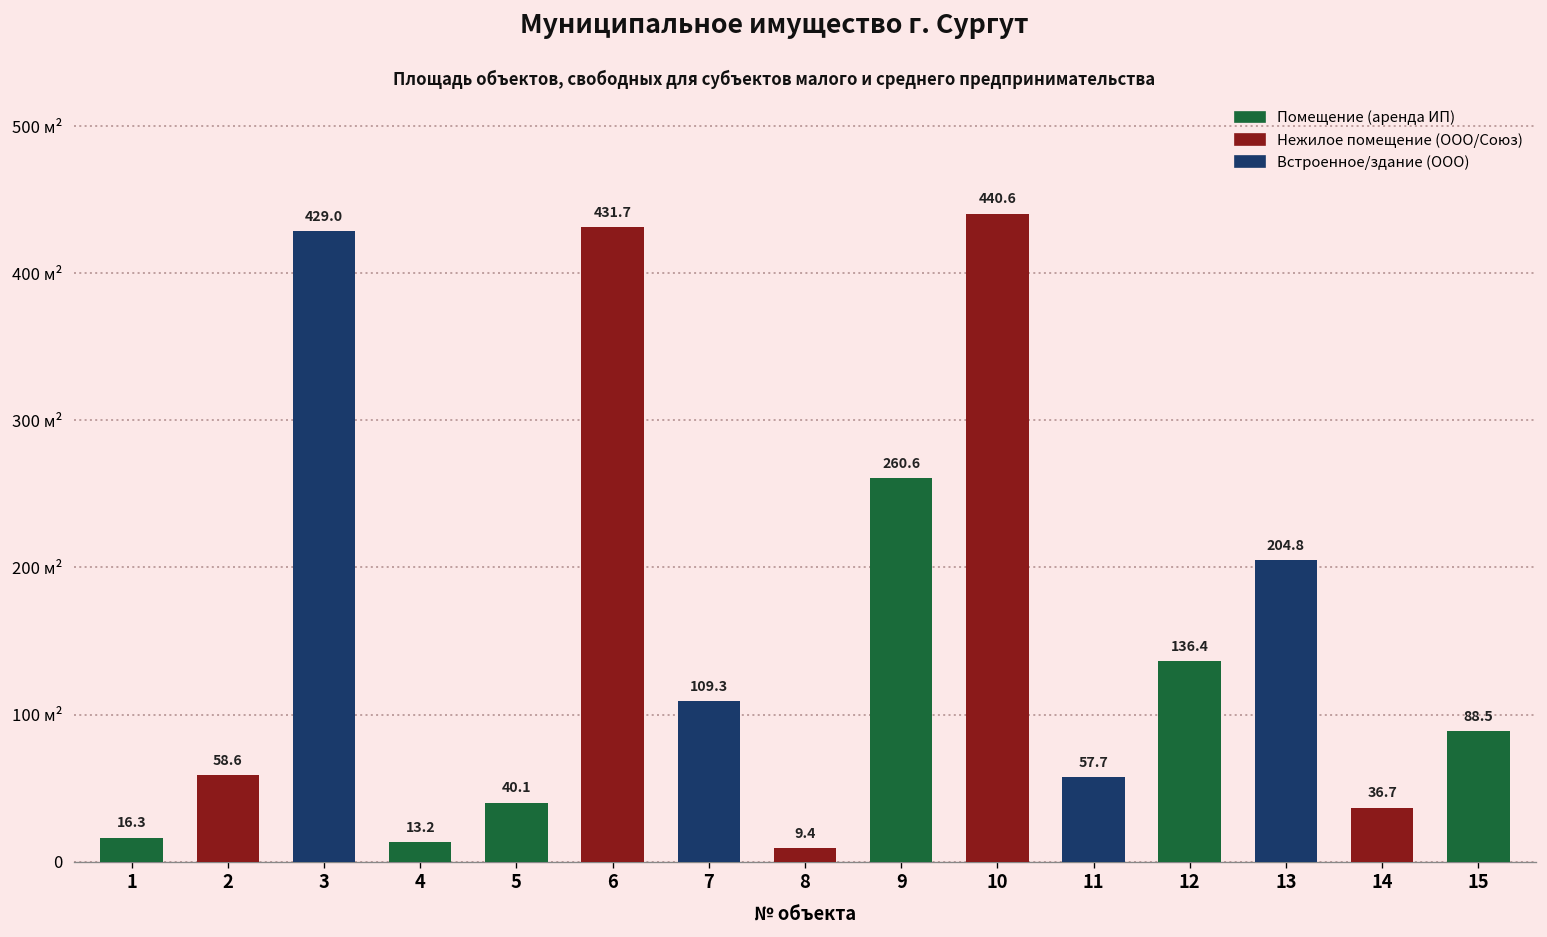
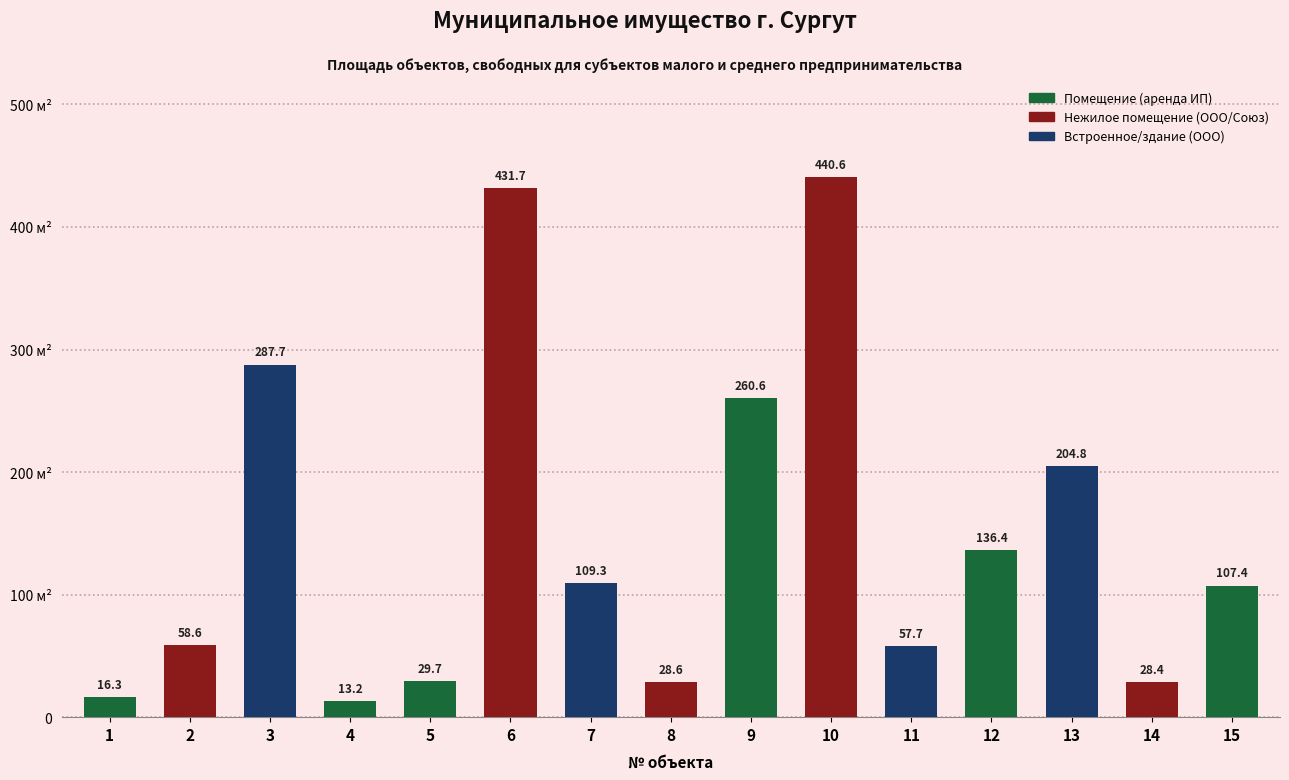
  {
    "1": 16.3,
    "2": 58.6,
-   "3": 429.0,
+   "3": 287.7,
    "4": 13.2,
-   "5": 40.1,
+   "5": 29.7,
    "6": 431.7,
    "7": 109.3,
-   "8": 9.4,
+   "8": 28.6,
    "9": 260.6,
    "10": 440.6,
    "11": 57.7,
    "12": 136.4,
    "13": 204.8,
-   "14": 36.7,
-   "15": 88.5
+   "14": 28.4,
+   "15": 107.4
  }
